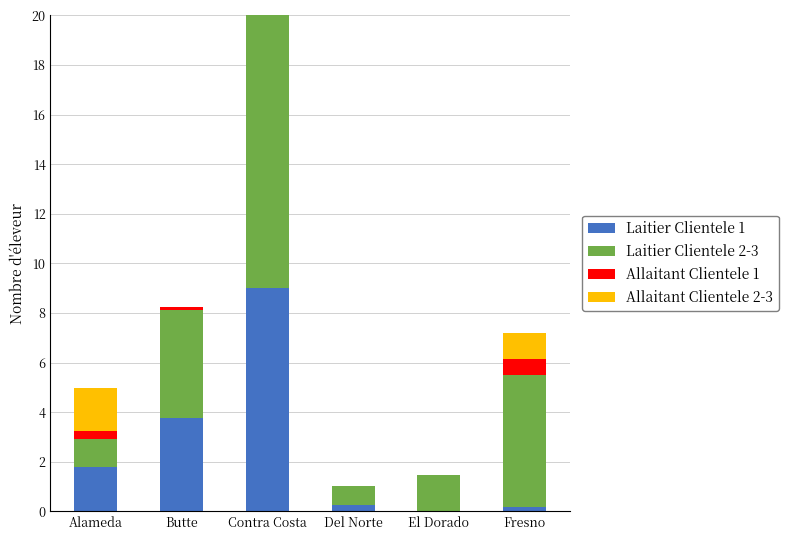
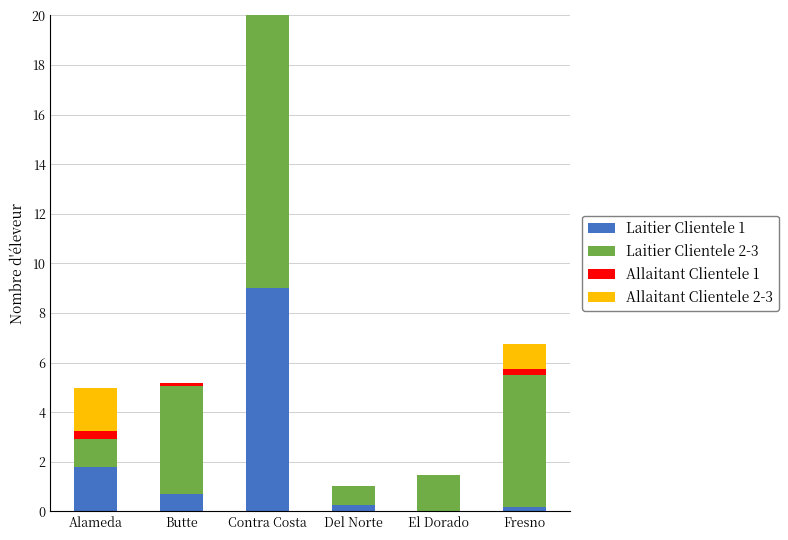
  {
    "Laitier Clientele 1": {
      "Alameda": 1.8,
-     "Butte": 3.8,
+     "Butte": 0.7,
      "Contra Costa": 9.0,
      "Del Norte": 0.3,
      "El Dorado": 0.0,
      "Fresno": 0.2
    },
    "Laitier Clientele 2-3": {
      "Alameda": 1.1,
      "Butte": 4.3,
      "Del Norte": 0.7,
      "El Dorado": 1.5,
      "Fresno": 5.3
    },
    "Allaitant Clientele 1": {
      "Alameda": 0.3,
      "Butte": 0.1,
      "Del Norte": 0.0,
      "El Dorado": 0.0,
-     "Fresno": 0.7
+     "Fresno": 0.2
    },
    "Allaitant Clientele 2-3": {
      "Alameda": 1.7,
      "Butte": 0.0,
      "Del Norte": 0.0,
      "El Dorado": 0.0,
      "Fresno": 1.0
    }
  }
